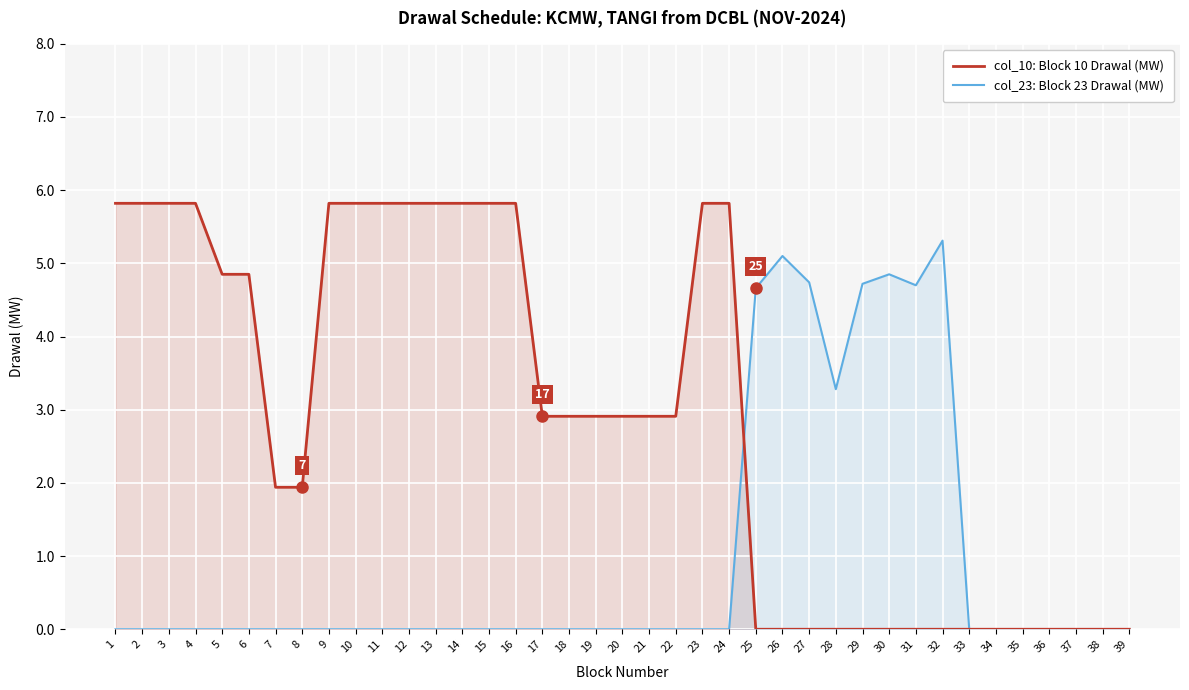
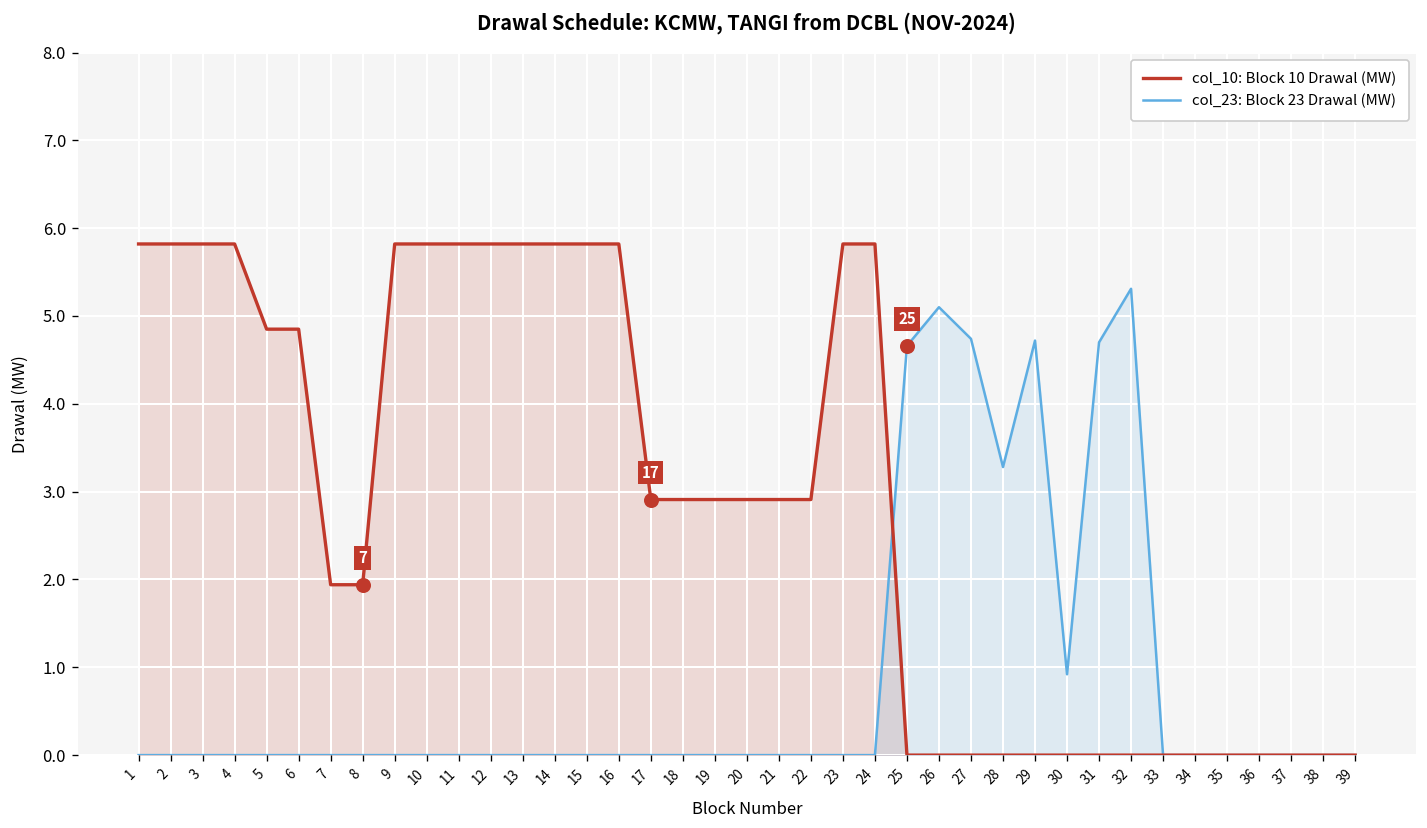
  {
    "col_23: Block 23 Drawal (MW)": {
      "1": 0.0,
      "2": 0.0,
      "3": 0.0,
      "4": 0.0,
      "5": 0.0,
      "6": 0.0,
      "7": 0.0,
      "8": 0.0,
      "9": 0.0,
      "10": 0.0,
      "11": 0.0,
      "12": 0.0,
      "13": 0.0,
      "14": 0.0,
      "15": 0.0,
      "16": 0.0,
      "17": 0.0,
      "18": 0.0,
      "19": 0.0,
      "20": 0.0,
      "21": 0.0,
      "22": 0.0,
      "23": 0.0,
      "24": 0.0,
      "26": 5.1,
      "27": 4.7,
      "28": 3.3,
      "29": 4.7,
-     "30": 4.9,
+     "30": 0.9,
      "31": 4.7,
      "32": 5.3
    }
  }
